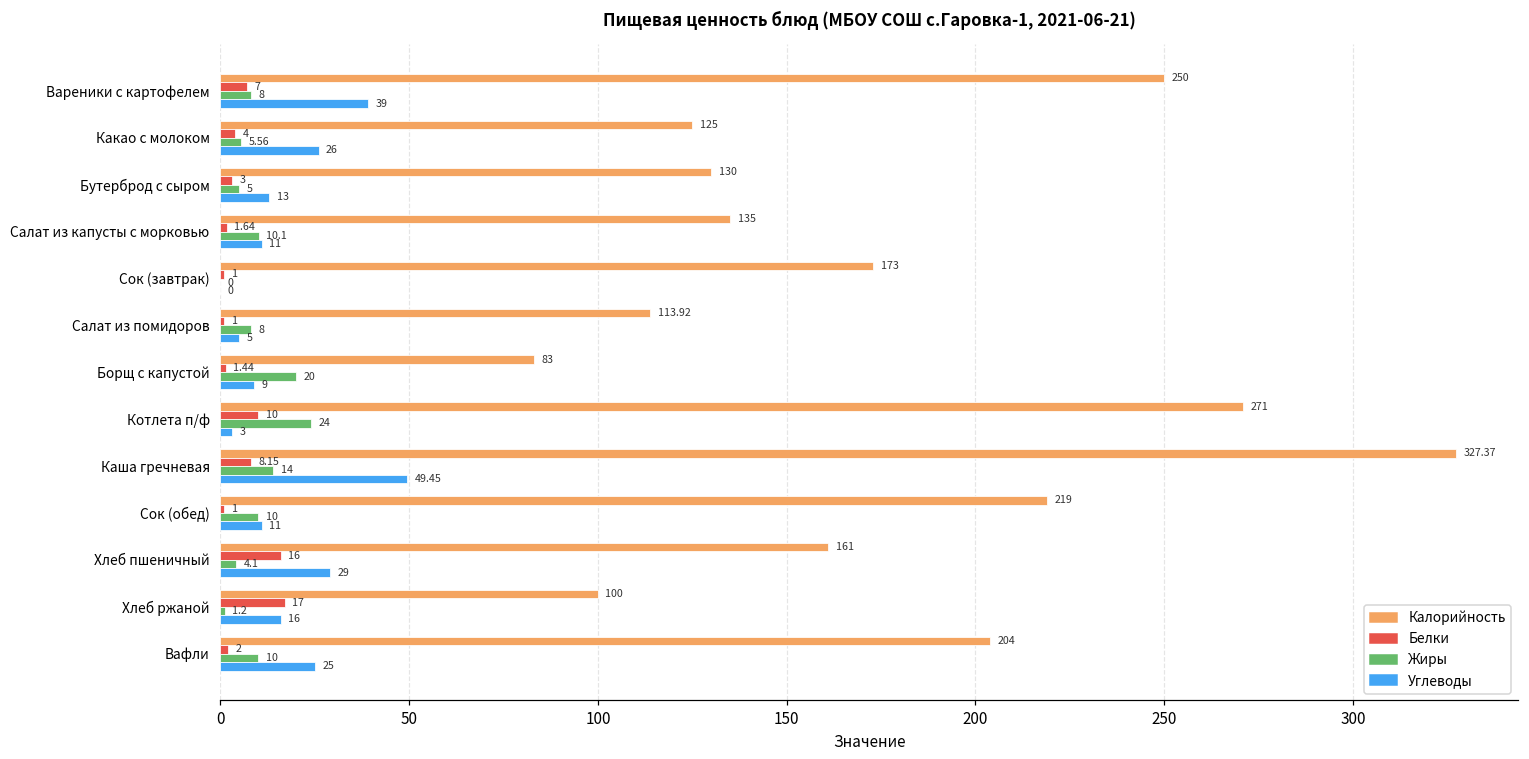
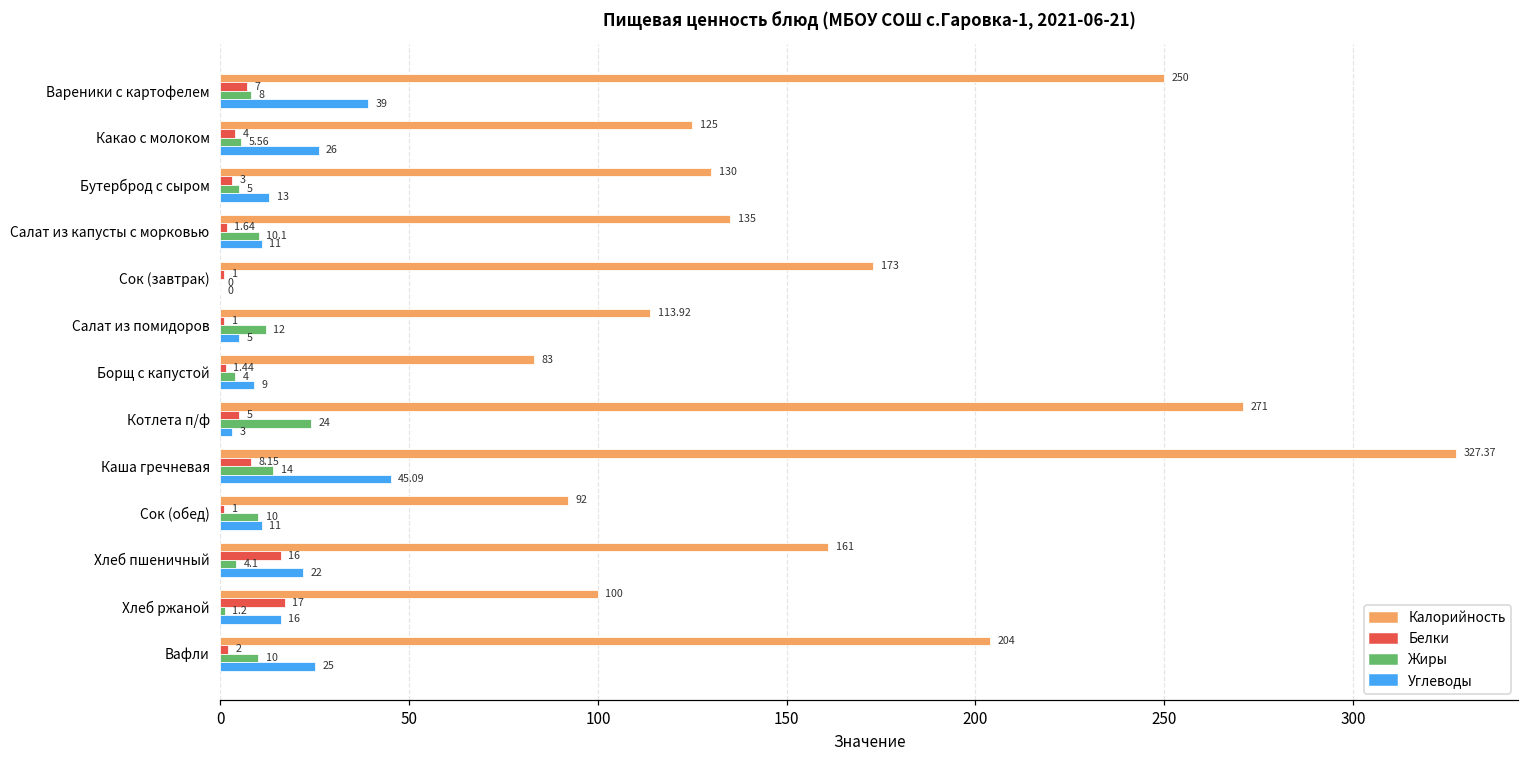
  {
    "Калорийность": {
      "Вареники с картофелем": 250,
      "Какао с молоком": 125,
      "Бутерброд с сыром": 130,
      "Салат из капусты с морковью": 135,
      "Сок (завтрак)": 173,
      "Салат из помидоров": 113.92,
      "Борщ с капустой": 83,
      "Котлета п/ф": 271,
      "Каша гречневая": 327.37,
-     "Сок (обед)": 219,
+     "Сок (обед)": 92,
      "Хлеб пшеничный": 161,
      "Хлеб ржаной": 100,
      "Вафли": 204
    },
    "Белки": {
      "Вареники с картофелем": 7,
      "Какао с молоком": 4,
      "Бутерброд с сыром": 3,
      "Салат из капусты с морковью": 1.64,
      "Сок (завтрак)": 1,
      "Салат из помидоров": 1,
      "Борщ с капустой": 1.44,
-     "Котлета п/ф": 10,
+     "Котлета п/ф": 5,
      "Каша гречневая": 8.15,
      "Сок (обед)": 1,
      "Хлеб пшеничный": 16,
      "Хлеб ржаной": 17,
      "Вафли": 2
    },
    "Жиры": {
      "Вареники с картофелем": 8,
      "Какао с молоком": 5.56,
      "Бутерброд с сыром": 5,
      "Салат из капусты с морковью": 10.1,
-     "Салат из помидоров": 8,
-     "Борщ с капустой": 20,
+     "Салат из помидоров": 12,
+     "Борщ с капустой": 4,
      "Котлета п/ф": 24,
      "Каша гречневая": 14,
      "Хлеб пшеничный": 4.1,
      "Хлеб ржаной": 1.2,
      "Вафли": 10
    },
    "Углеводы": {
      "Вареники с картофелем": 39,
      "Какао с молоком": 26,
      "Бутерброд с сыром": 13,
      "Салат из помидоров": 5,
      "Борщ с капустой": 9,
      "Котлета п/ф": 3,
-     "Каша гречневая": 49.45,
-     "Хлеб пшеничный": 29,
+     "Каша гречневая": 45.09,
+     "Хлеб пшеничный": 22,
      "Хлеб ржаной": 16,
      "Вафли": 25
    }
  }
